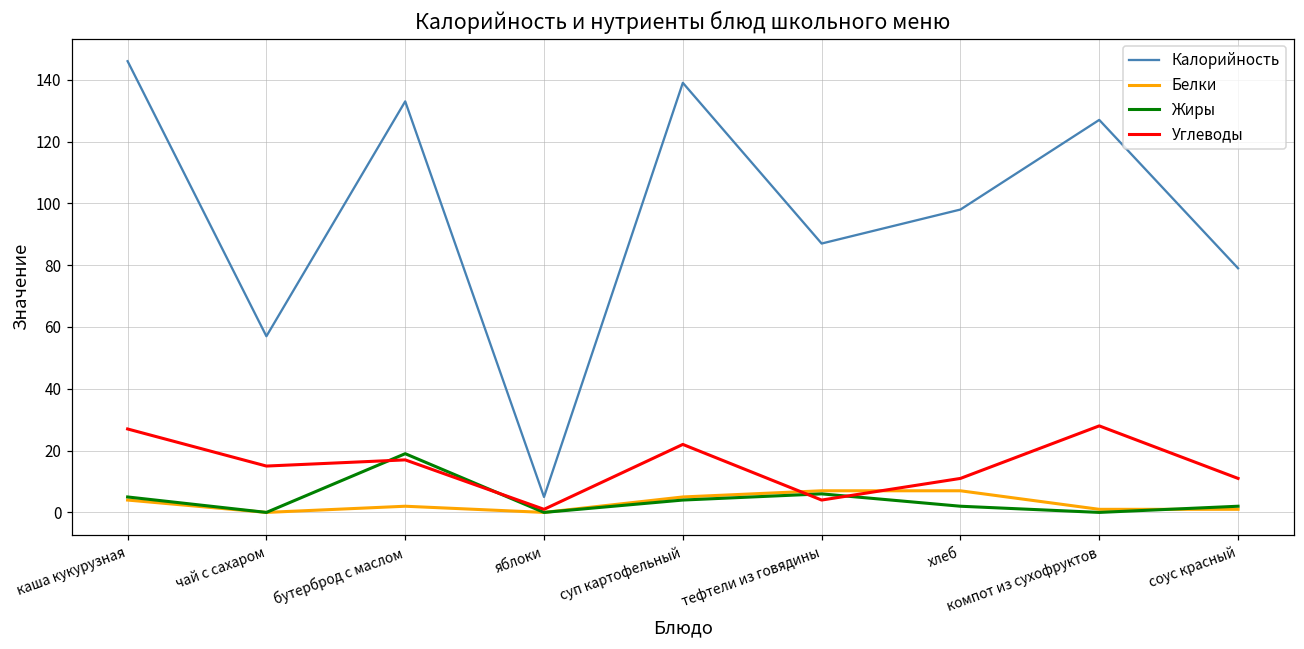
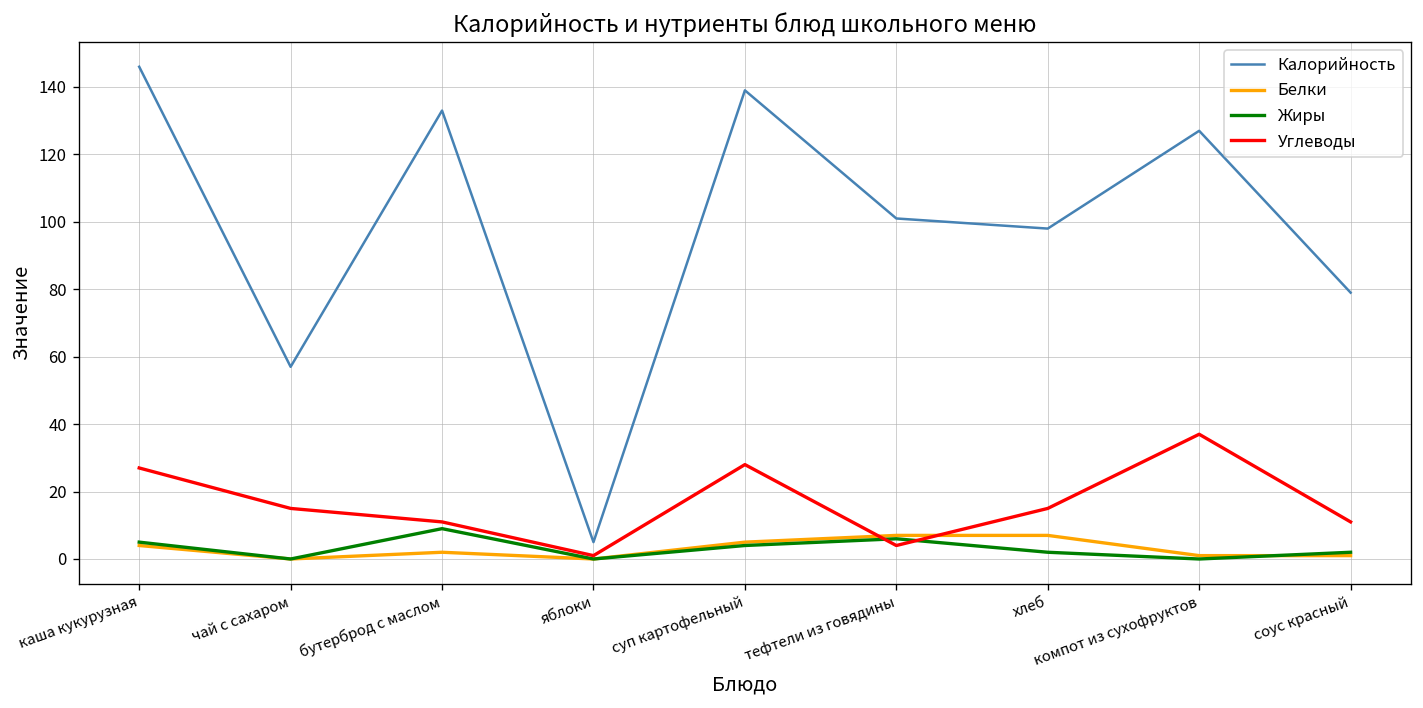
  {
    "Калорийность": {
      "каша кукурузная": 146,
      "чай с сахаром": 57,
      "бутерброд с маслом": 133,
      "яблоки": 5,
      "суп картофельный": 139,
-     "тефтели из говядины": 87,
+     "тефтели из говядины": 101,
      "хлеб": 98,
      "компот из сухофруктов": 127,
      "соус красный": 79
    },
    "Белки": {
      "каша кукурузная": 4,
      "бутерброд с маслом": 2,
      "суп картофельный": 5,
      "тефтели из говядины": 7,
      "хлеб": 7,
      "компот из сухофруктов": 1,
      "соус красный": 1
    },
    "Жиры": {
      "каша кукурузная": 5,
-     "бутерброд с маслом": 19,
+     "бутерброд с маслом": 9,
      "суп картофельный": 4,
      "тефтели из говядины": 6,
      "хлеб": 2,
      "компот из сухофруктов": 0,
      "соус красный": 2
    },
    "Углеводы": {
      "каша кукурузная": 27,
      "чай с сахаром": 15,
-     "бутерброд с маслом": 17,
+     "бутерброд с маслом": 11,
      "яблоки": 1,
-     "суп картофельный": 22,
+     "суп картофельный": 28,
      "тефтели из говядины": 4,
-     "хлеб": 11,
-     "компот из сухофруктов": 28,
+     "хлеб": 15,
+     "компот из сухофруктов": 37,
      "соус красный": 11
    }
  }
